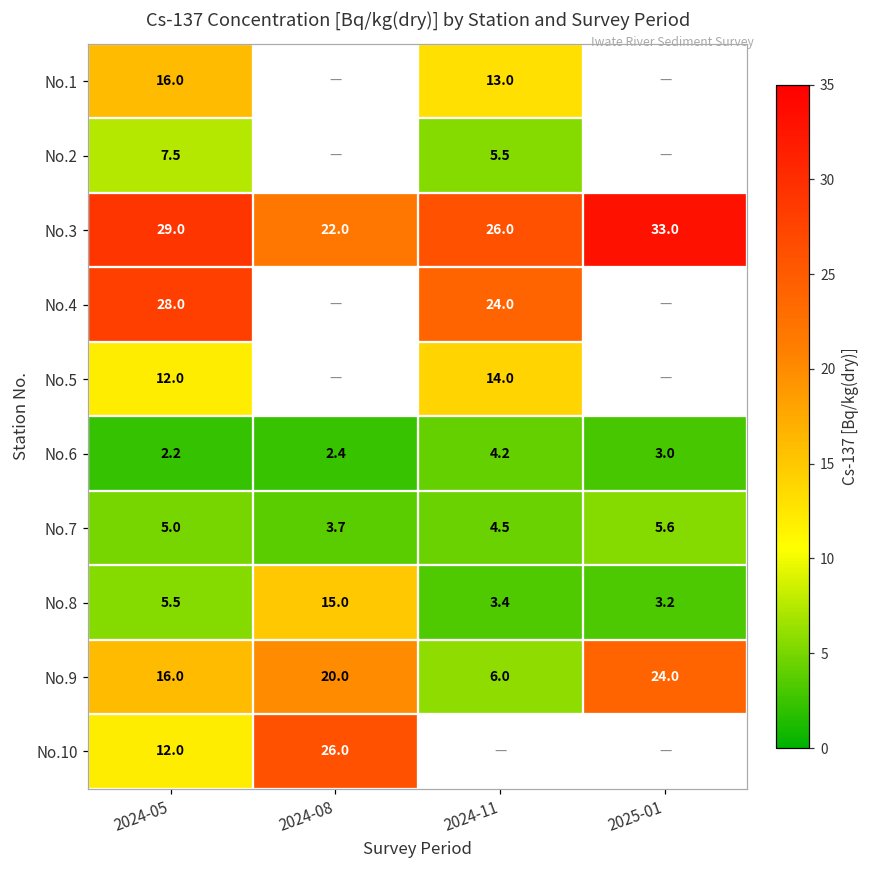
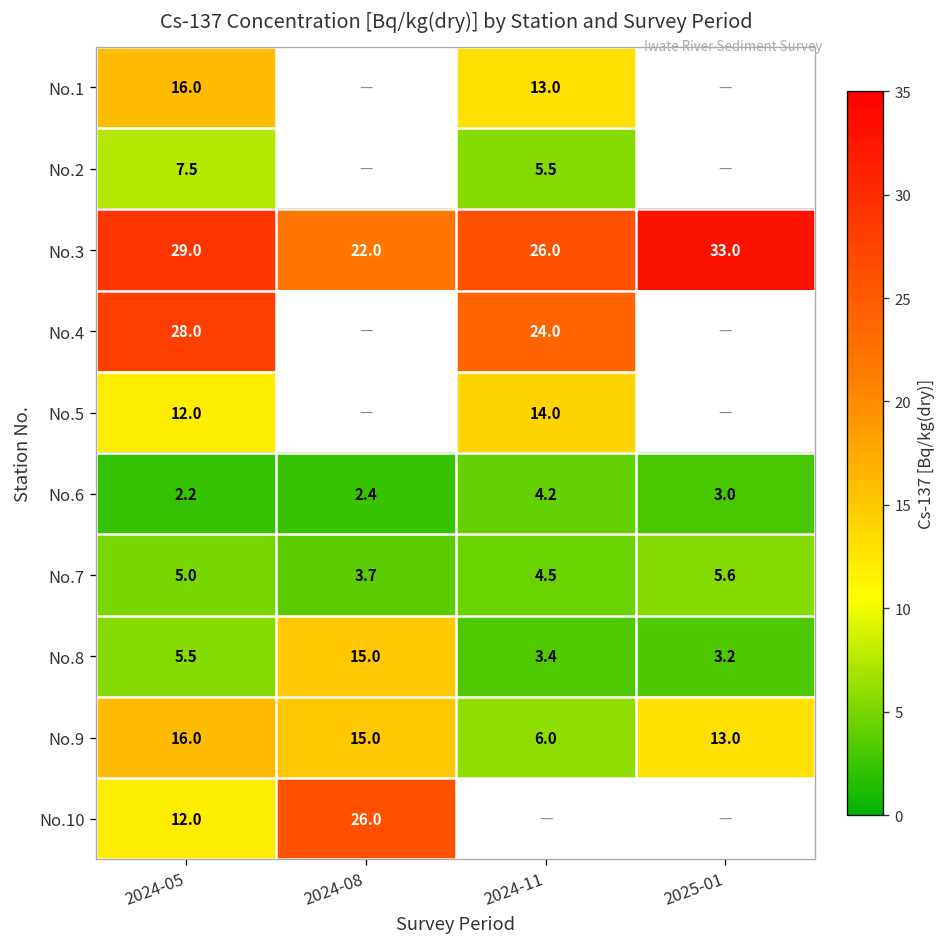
  {
    "No.1": {
      "2024-05": 16.0,
      "2024-11": 13.0
    },
    "No.2": {
      "2024-05": 7.5,
      "2024-11": 5.5
    },
    "No.3": {
      "2024-05": 29.0,
      "2024-08": 22.0,
      "2024-11": 26.0,
      "2025-01": 33.0
    },
    "No.4": {
      "2024-05": 28.0,
      "2024-11": 24.0
    },
    "No.5": {
      "2024-05": 12.0,
      "2024-11": 14.0
    },
    "No.6": {
      "2024-05": 2.2,
      "2024-08": 2.4,
      "2024-11": 4.2,
      "2025-01": 3.0
    },
    "No.7": {
      "2024-05": 5.0,
      "2024-08": 3.7,
      "2024-11": 4.5,
      "2025-01": 5.6
    },
    "No.8": {
      "2024-05": 5.5,
      "2024-08": 15.0,
      "2024-11": 3.4,
      "2025-01": 3.2
    },
    "No.9": {
      "2024-05": 16.0,
-     "2024-08": 20.0,
+     "2024-08": 15.0,
      "2024-11": 6.0,
-     "2025-01": 24.0
+     "2025-01": 13.0
    },
    "No.10": {
      "2024-05": 12.0,
      "2024-08": 26.0
    }
  }
